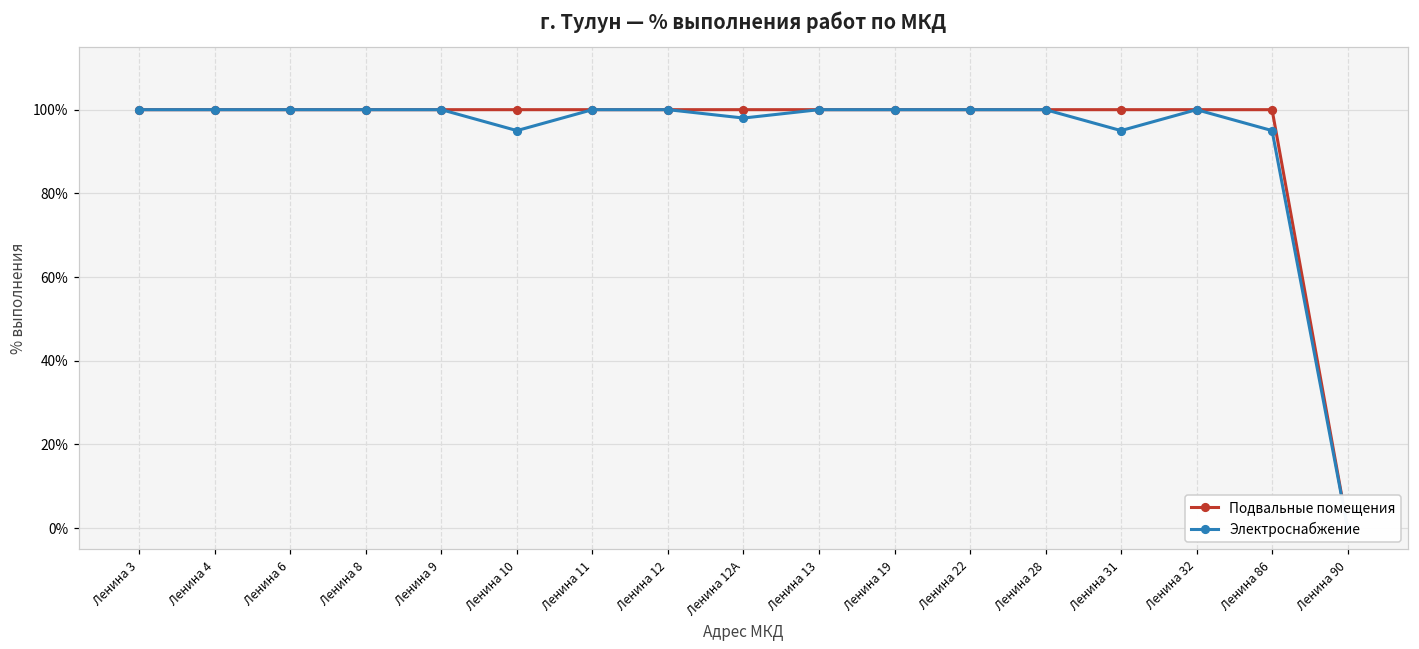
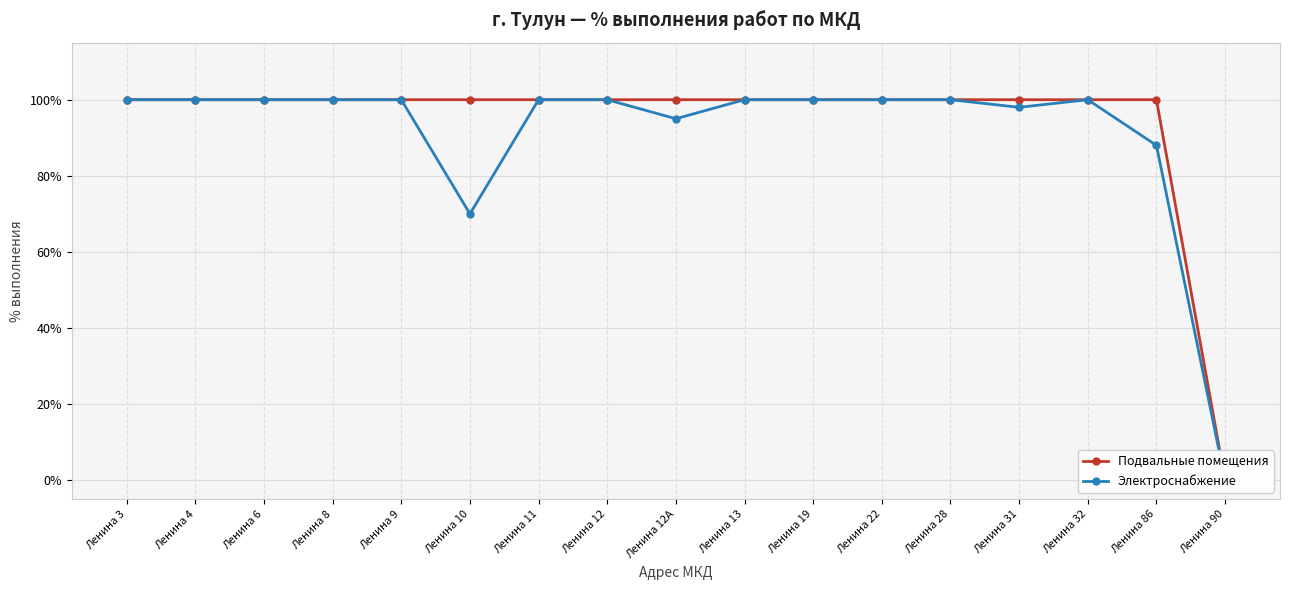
  {
    "Подвальные помещения": {
      "Ленина 10": "100%",
      "Ленина 12А": "100%",
      "Ленина 31": "100%",
      "Ленина 86": "100%"
    },
    "Электроснабжение": {
-     "Ленина 10": "95%",
-     "Ленина 12А": "98%",
-     "Ленина 31": "95%",
-     "Ленина 86": "95%"
+     "Ленина 10": "70%",
+     "Ленина 12А": "95%",
+     "Ленина 31": "98%",
+     "Ленина 86": "88%"
    }
  }
